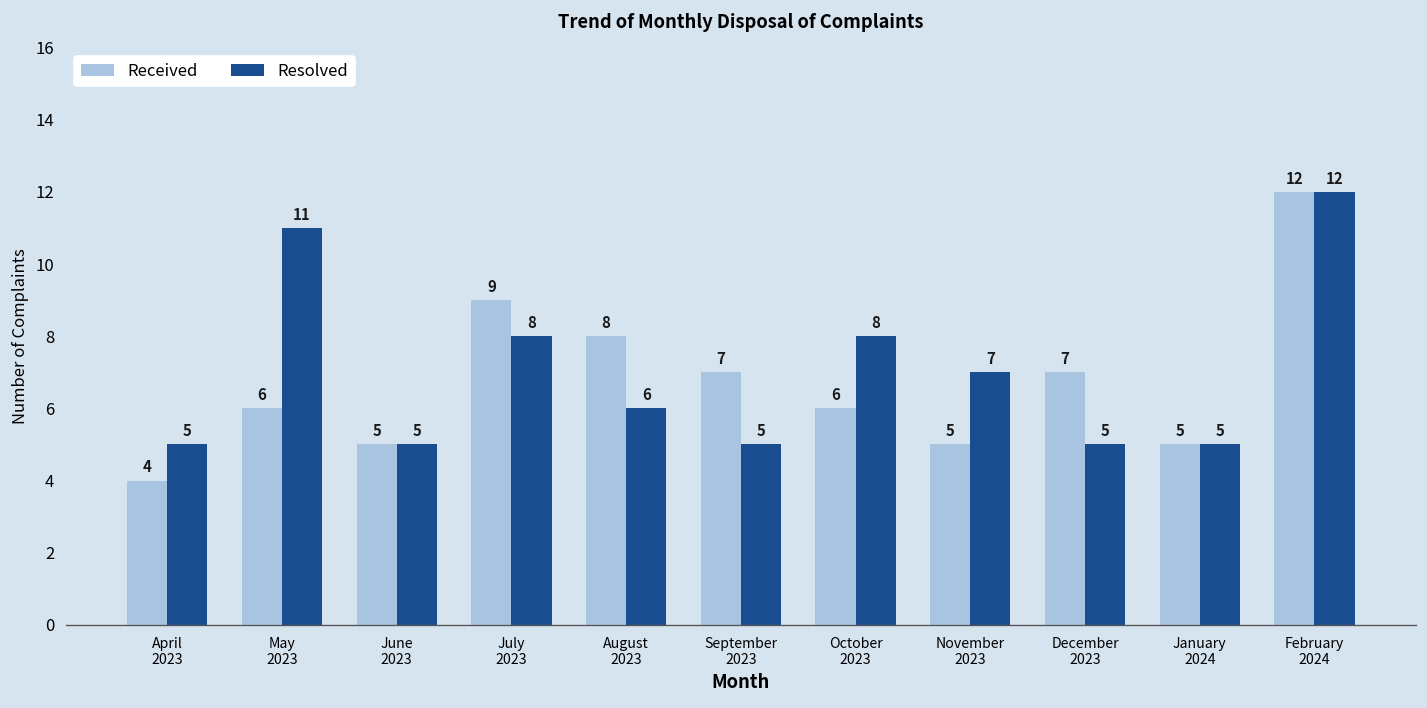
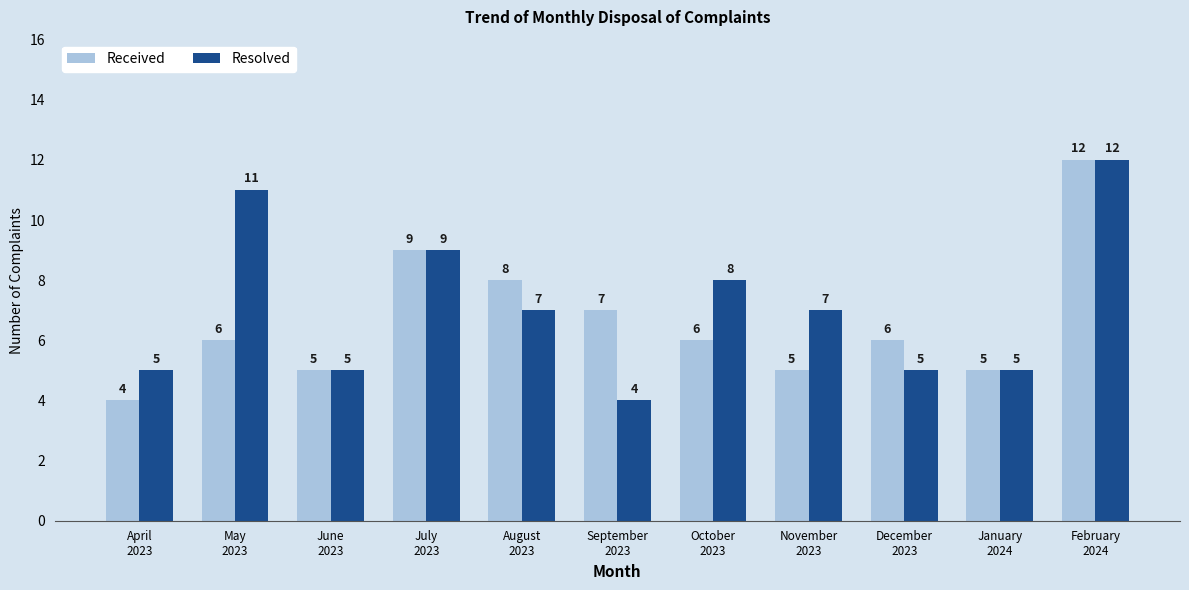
  {
    "Received": {
      "April 2023": 4,
      "May 2023": 6,
      "June 2023": 5,
      "July 2023": 9,
      "August 2023": 8,
      "September 2023": 7,
      "October 2023": 6,
      "November 2023": 5,
-     "December 2023": 7,
+     "December 2023": 6,
      "January 2024": 5,
      "February 2024": 12
    },
    "Resolved": {
      "April 2023": 5,
      "May 2023": 11,
      "June 2023": 5,
-     "July 2023": 8,
-     "August 2023": 6,
-     "September 2023": 5,
+     "July 2023": 9,
+     "August 2023": 7,
+     "September 2023": 4,
      "October 2023": 8,
      "November 2023": 7,
      "December 2023": 5,
      "January 2024": 5,
      "February 2024": 12
    }
  }
